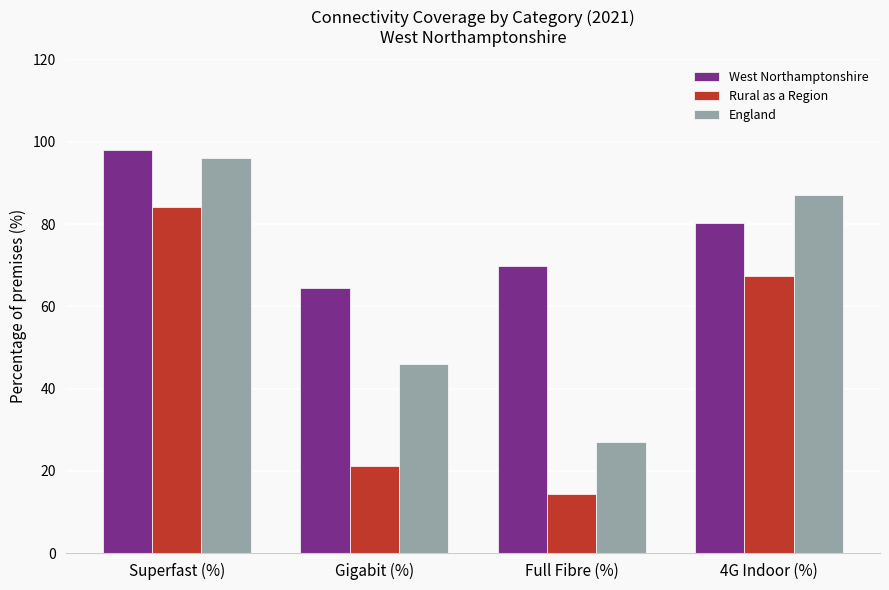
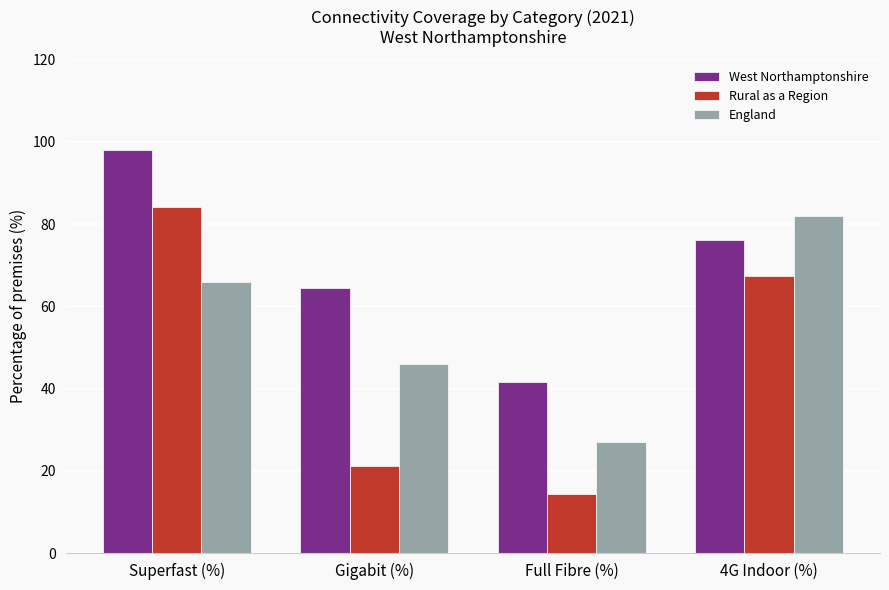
  {
    "West Northamptonshire": {
      "Superfast (%)": 98,
      "Gigabit (%)": 65,
-     "Full Fibre (%)": 70,
-     "4G Indoor (%)": 80
+     "Full Fibre (%)": 42,
+     "4G Indoor (%)": 76
    },
    "Rural as a Region": {
      "Superfast (%)": 84,
      "Gigabit (%)": 21,
      "Full Fibre (%)": 14,
      "4G Indoor (%)": 67
    },
    "England": {
-     "Superfast (%)": 96,
+     "Superfast (%)": 66,
      "Gigabit (%)": 46,
      "Full Fibre (%)": 27,
-     "4G Indoor (%)": 87
+     "4G Indoor (%)": 82
    }
  }
